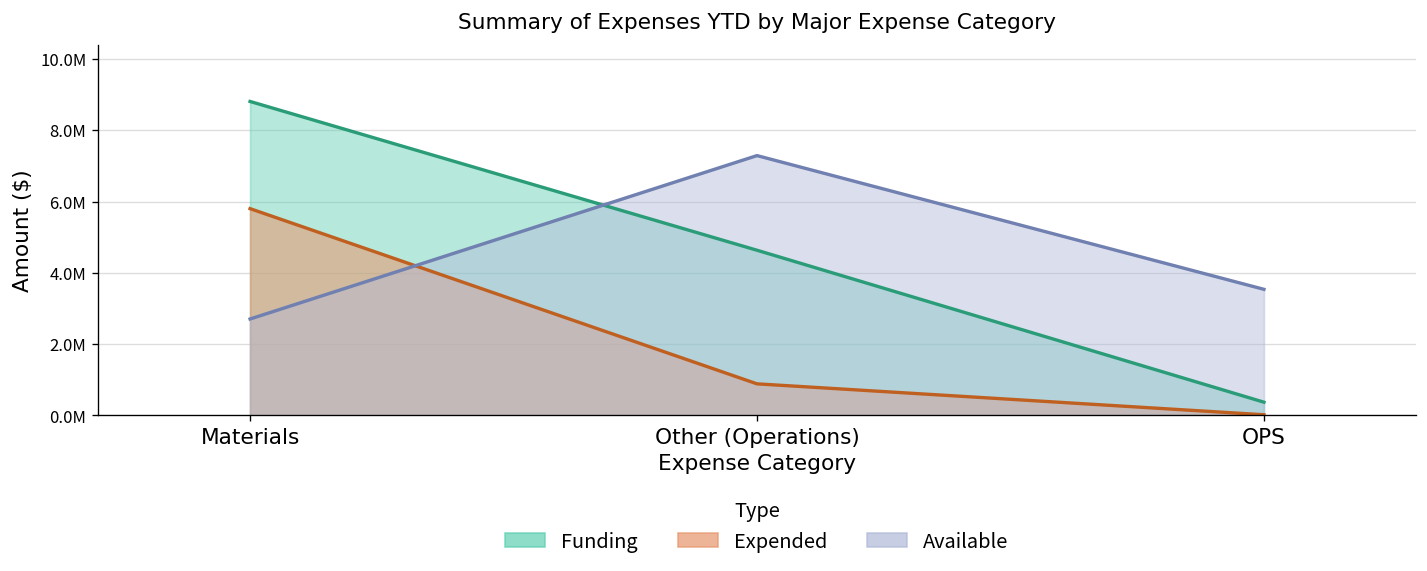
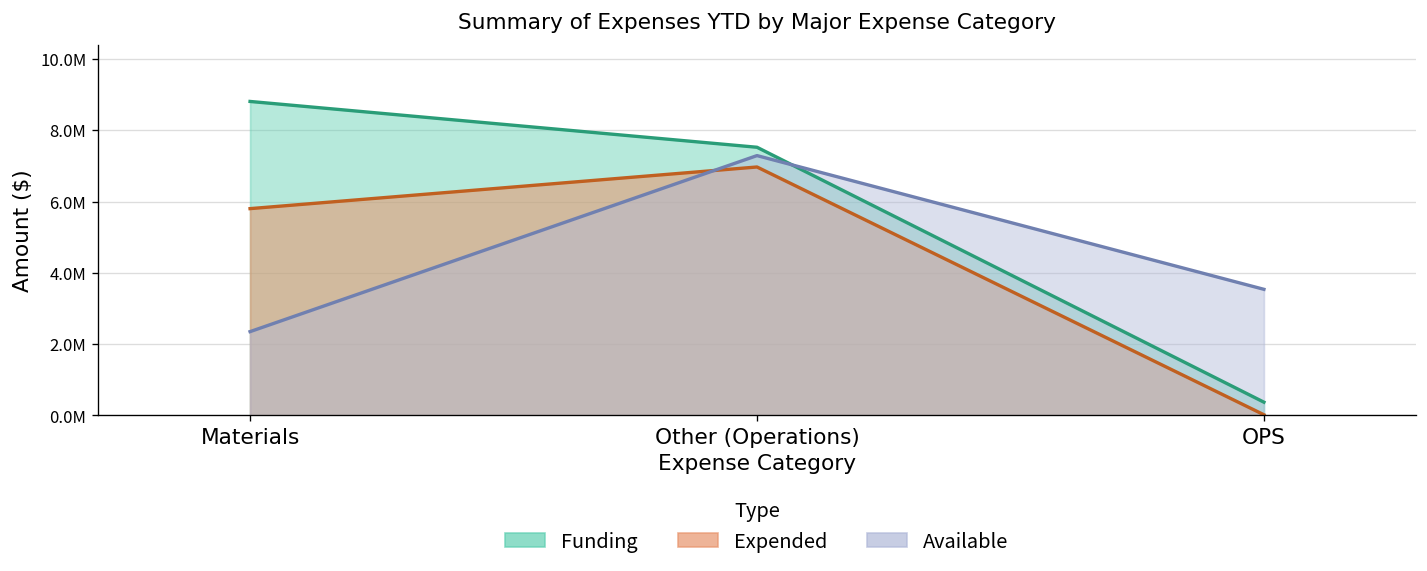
  {
    "Funding": {
      "Materials": 8800000,
-     "Other (Operations)": 4600000,
+     "Other (Operations)": 7500000,
      "OPS": 400000
    },
    "Expended": {
      "Materials": 5800000,
-     "Other (Operations)": 900000,
+     "Other (Operations)": 7000000,
      "OPS": 0
    },
    "Available": {
-     "Materials": 2700000,
+     "Materials": 2400000,
      "Other (Operations)": 7300000,
      "OPS": 3500000
    }
  }
